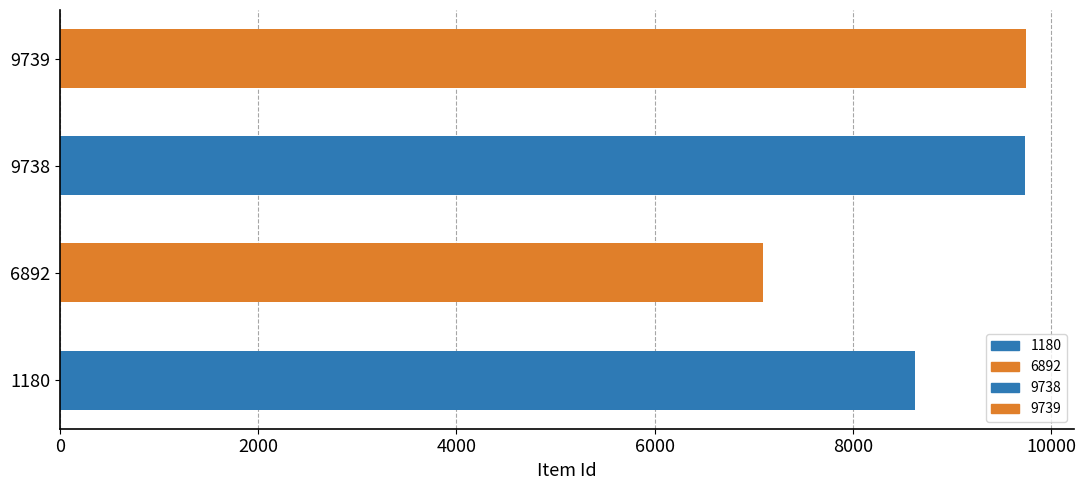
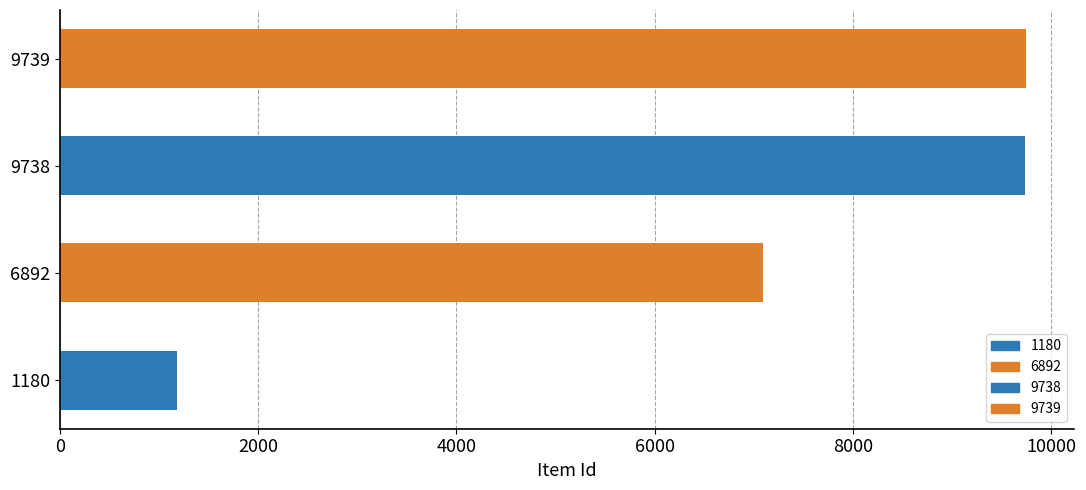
  {
    "9739": 9700,
    "9738": 9700,
    "6892": 7100,
-   "1180": 8600
+   "1180": 1200
  }
